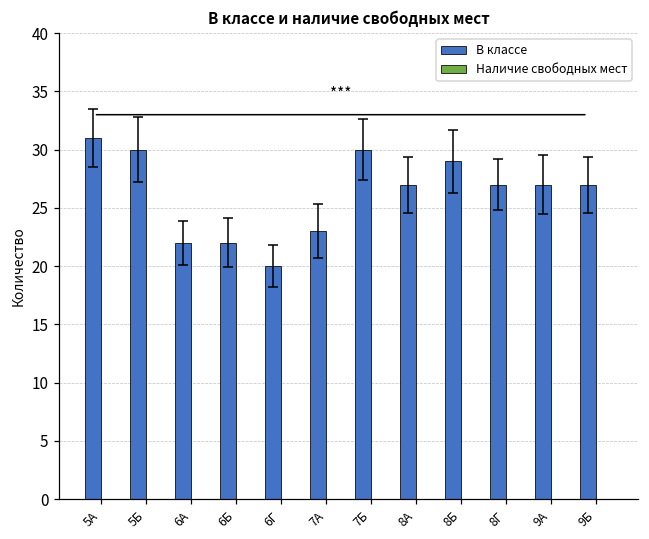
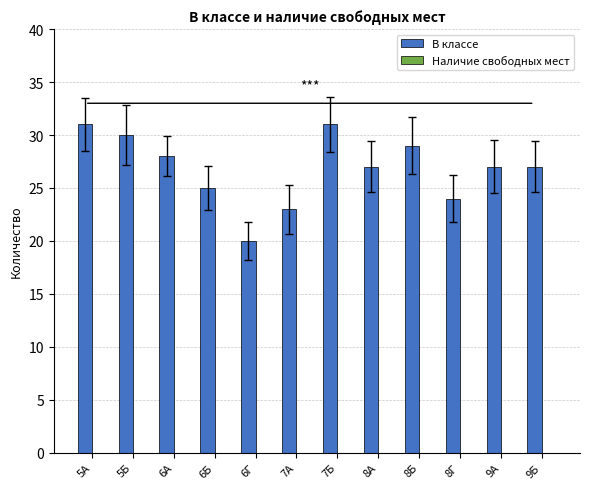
  {
    "В классе": {
      "5А": 31,
      "5Б": 30,
-     "6А": 22,
-     "6Б": 22,
+     "6А": 28,
+     "6Б": 25,
      "6Г": 20,
      "7А": 23,
-     "7Б": 30,
+     "7Б": 31,
      "8А": 27,
      "8Б": 29,
-     "8Г": 27,
+     "8Г": 24,
      "9А": 27,
      "9Б": 27
    },
    "Наличие свободных мест": {
      "5А": 0,
      "5Б": 0,
      "6А": 0,
      "6Б": 0,
      "6Г": 0,
      "7А": 0,
      "7Б": 0,
      "8А": 0,
      "8Б": 0,
      "8Г": 0,
      "9А": 0,
      "9Б": 0
    }
  }
